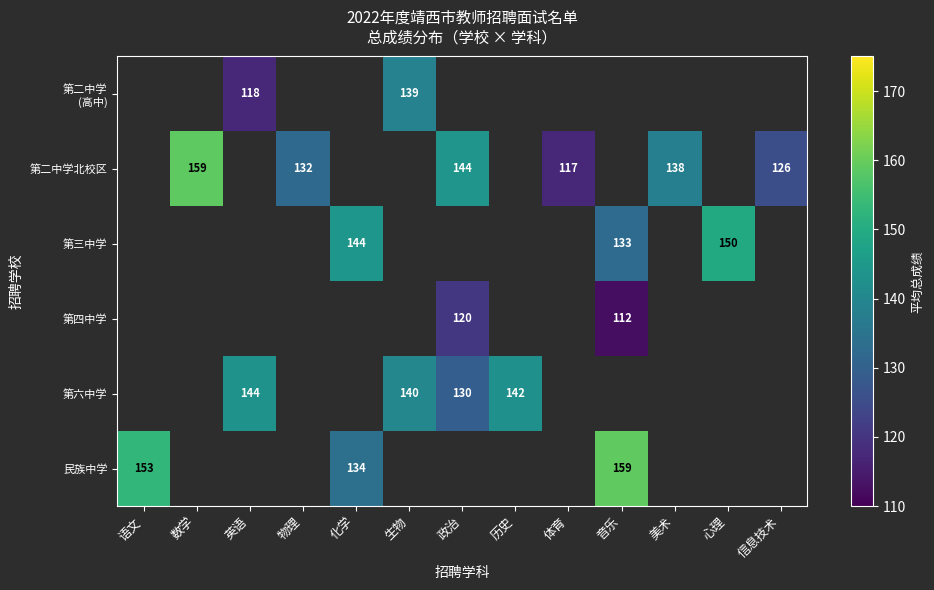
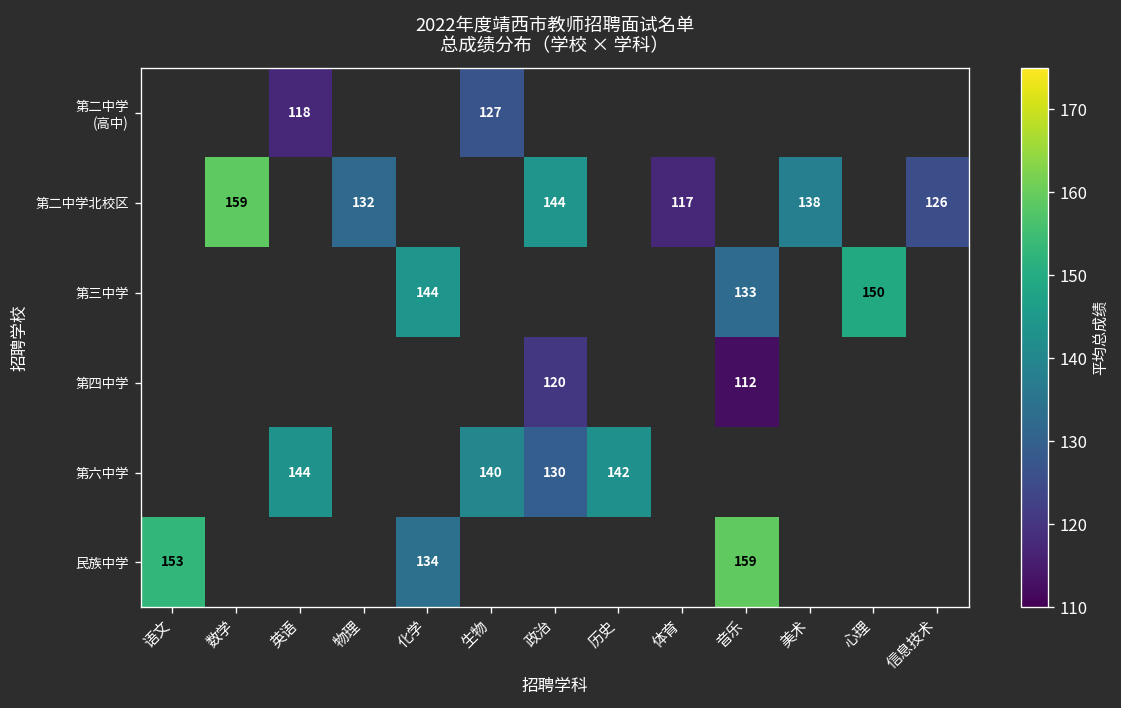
  {
    "第二中学 (高中)": {
      "英语": 118,
-     "生物": 139
+     "生物": 127
    },
    "第二中学北校区": {
      "数学": 159,
      "物理": 132,
      "政治": 144,
      "体育": 117,
      "美术": 138,
      "信息技术": 126
    },
    "第三中学": {
      "化学": 144,
      "音乐": 133,
      "心理": 150
    },
    "第四中学": {
      "政治": 120,
      "音乐": 112
    },
    "第六中学": {
      "英语": 144,
      "生物": 140,
      "政治": 130,
      "历史": 142
    },
    "民族中学": {
      "语文": 153,
      "化学": 134,
      "音乐": 159
    }
  }
